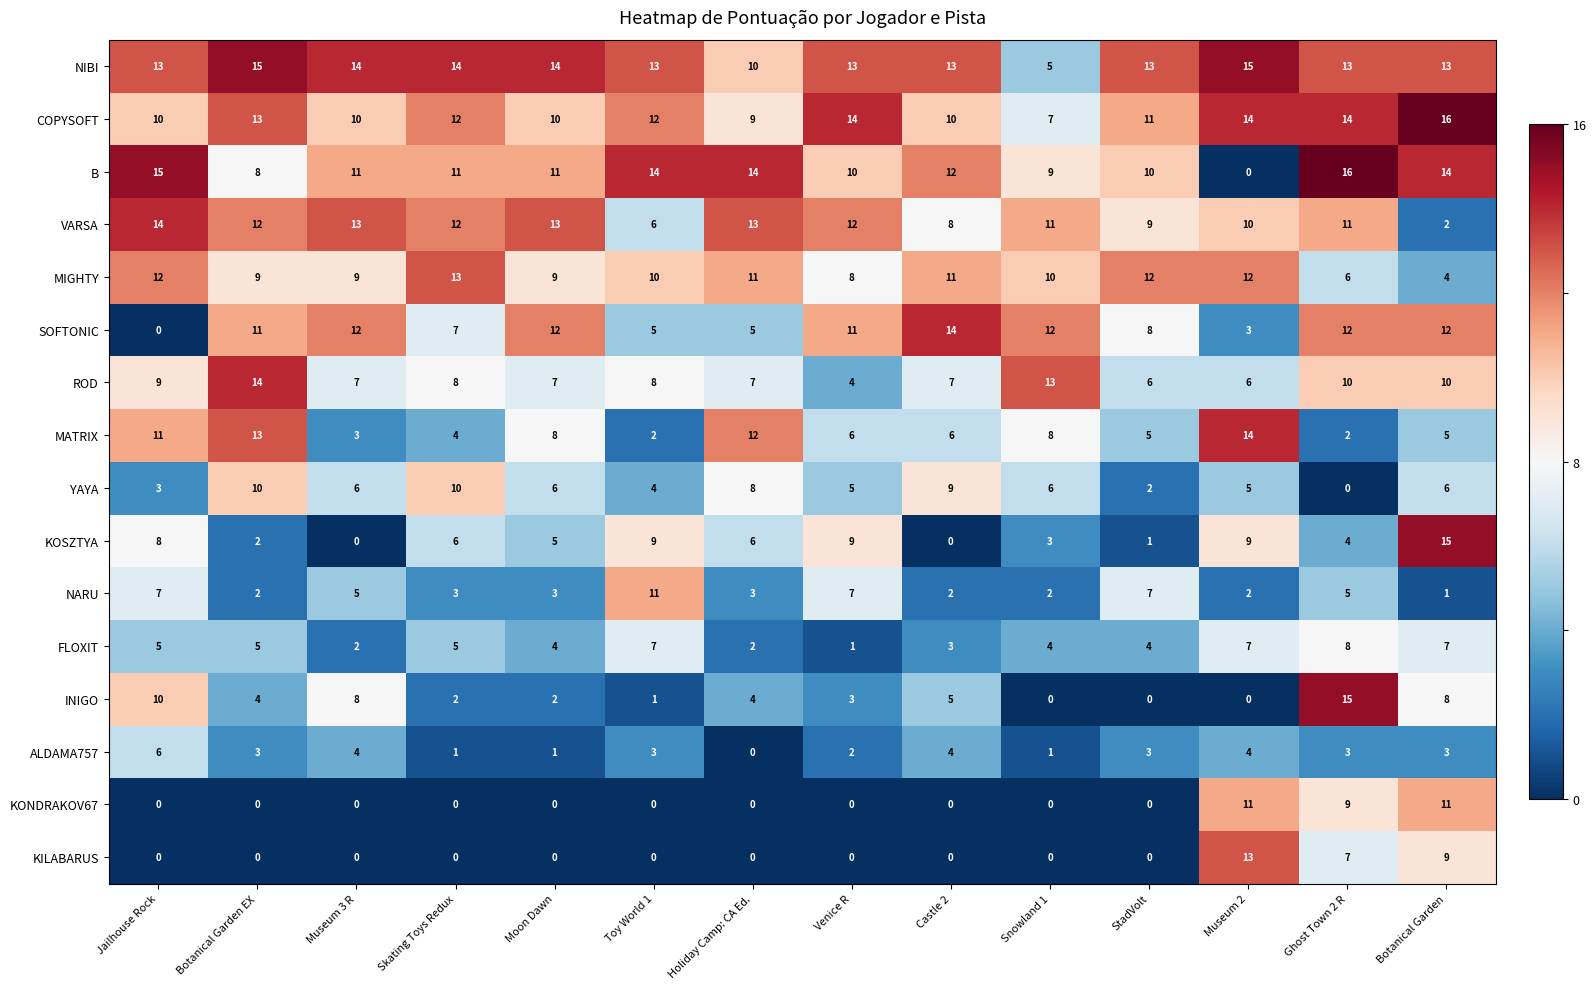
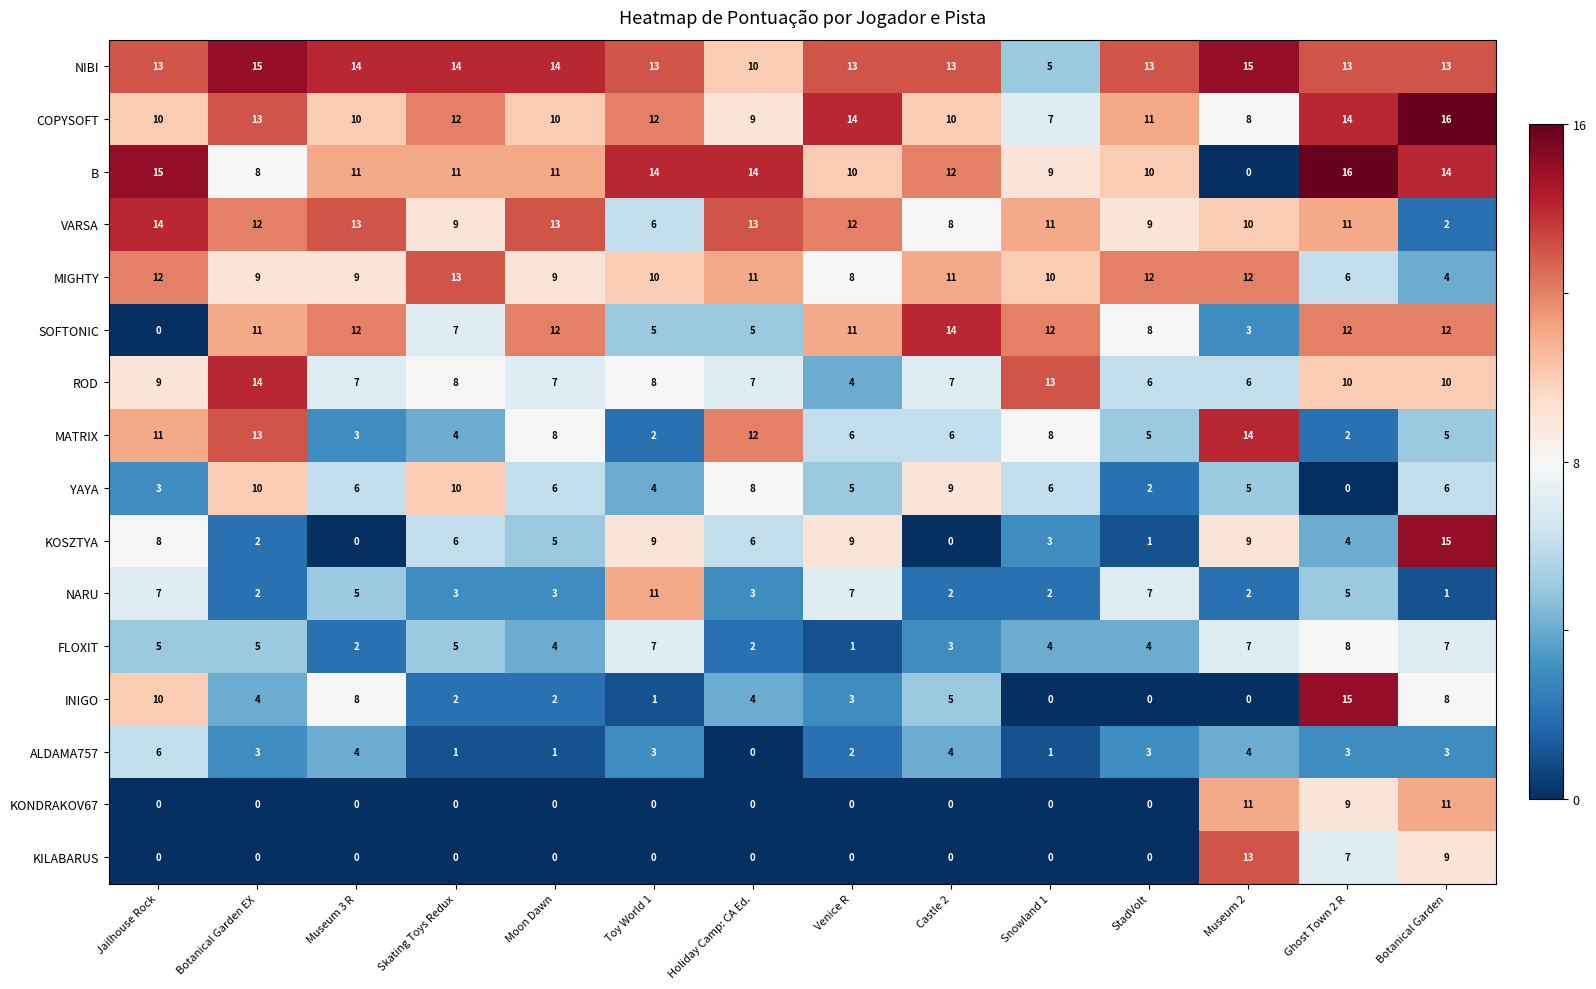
  {
    "COPYSOFT": {
      "Jailhouse Rock": 10,
      "Botanical Garden EX": 13,
      "Museum 3 R": 10,
      "Skating Toys Redux": 12,
      "Moon Dawn": 10,
      "Toy World 1": 12,
      "Holiday Camp: CA Ed.": 9,
      "Venice R": 14,
      "Castle 2": 10,
      "Snowland 1": 7,
      "StadVolt": 11,
-     "Museum 2": 14,
+     "Museum 2": 8,
      "Ghost Town 2 R": 14,
      "Botanical Garden": 16
    },
    "VARSA": {
      "Jailhouse Rock": 14,
      "Botanical Garden EX": 12,
      "Museum 3 R": 13,
-     "Skating Toys Redux": 12,
+     "Skating Toys Redux": 9,
      "Moon Dawn": 13,
      "Toy World 1": 6,
      "Holiday Camp: CA Ed.": 13,
      "Venice R": 12,
      "Castle 2": 8,
      "Snowland 1": 11,
      "StadVolt": 9,
      "Museum 2": 10,
      "Ghost Town 2 R": 11,
      "Botanical Garden": 2
    }
  }
